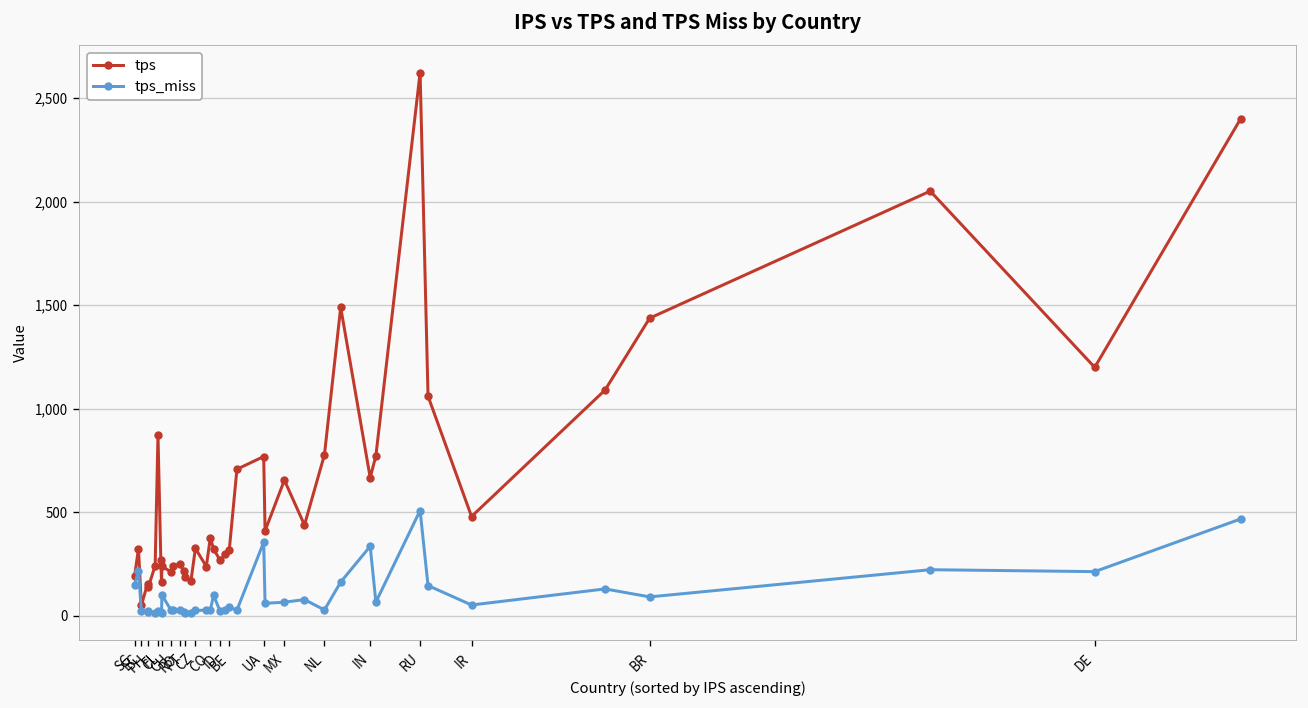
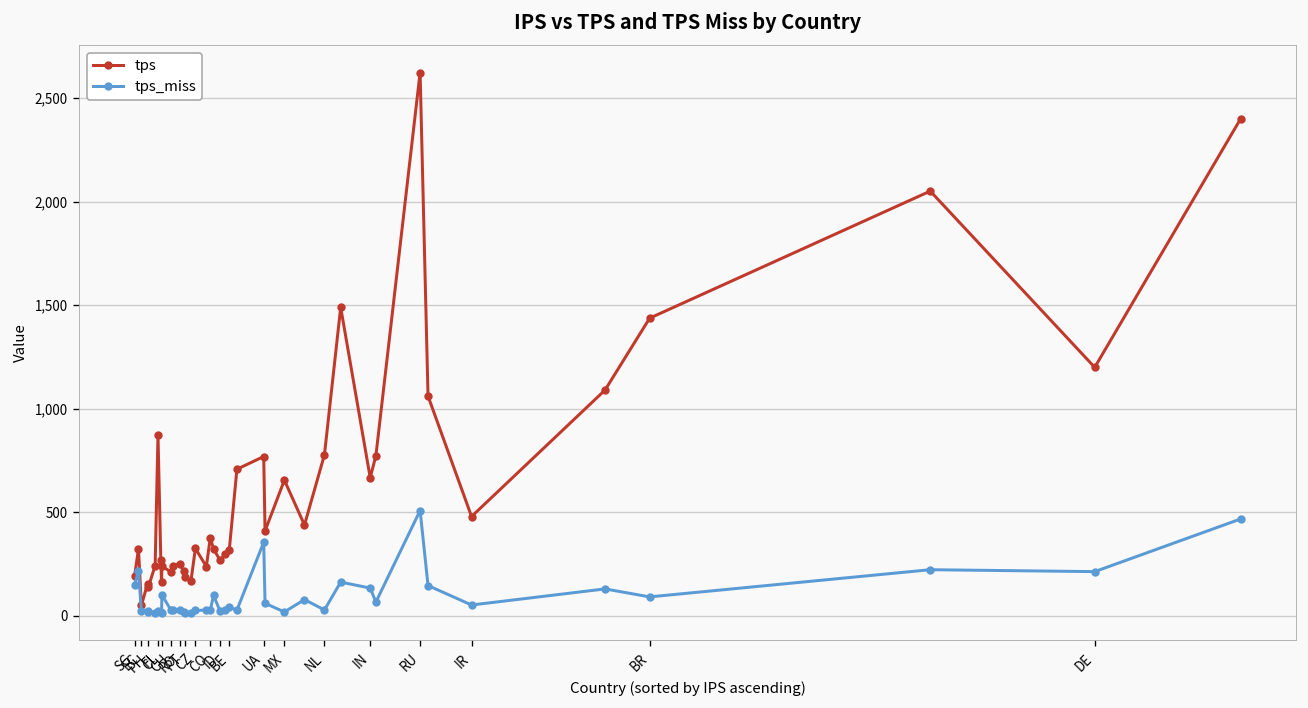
  {
    "tps": {
      "SG": "190",
      "EC": "50",
      "PH": "140",
      "FI": "870",
      "CL": "160",
      "CH": "210",
      "RO": "250",
      "PT": "190",
      "CZ": "330",
      "CO": "380",
      "ID": "270",
      "BE": "320",
      "UA": "770",
      "MX": "660",
      "NL": "780",
      "IN": "670",
      "RU": "2,620",
      "IR": "480",
      "BR": "1,440",
      "DE": "1,200"
    },
    "tps_miss": {
      "SG": "150",
      "EC": "20",
      "PH": "20",
      "FI": "20",
      "CL": "10",
      "CH": "30",
      "RO": "30",
      "PT": "10",
      "CZ": "30",
      "CO": "30",
      "ID": "20",
      "BE": "40",
      "UA": "360",
-     "MX": "70",
+     "MX": "20",
      "NL": "30",
-     "IN": "340",
+     "IN": "130",
      "RU": "510",
      "IR": "50",
      "BR": "90",
      "DE": "210"
    }
  }
